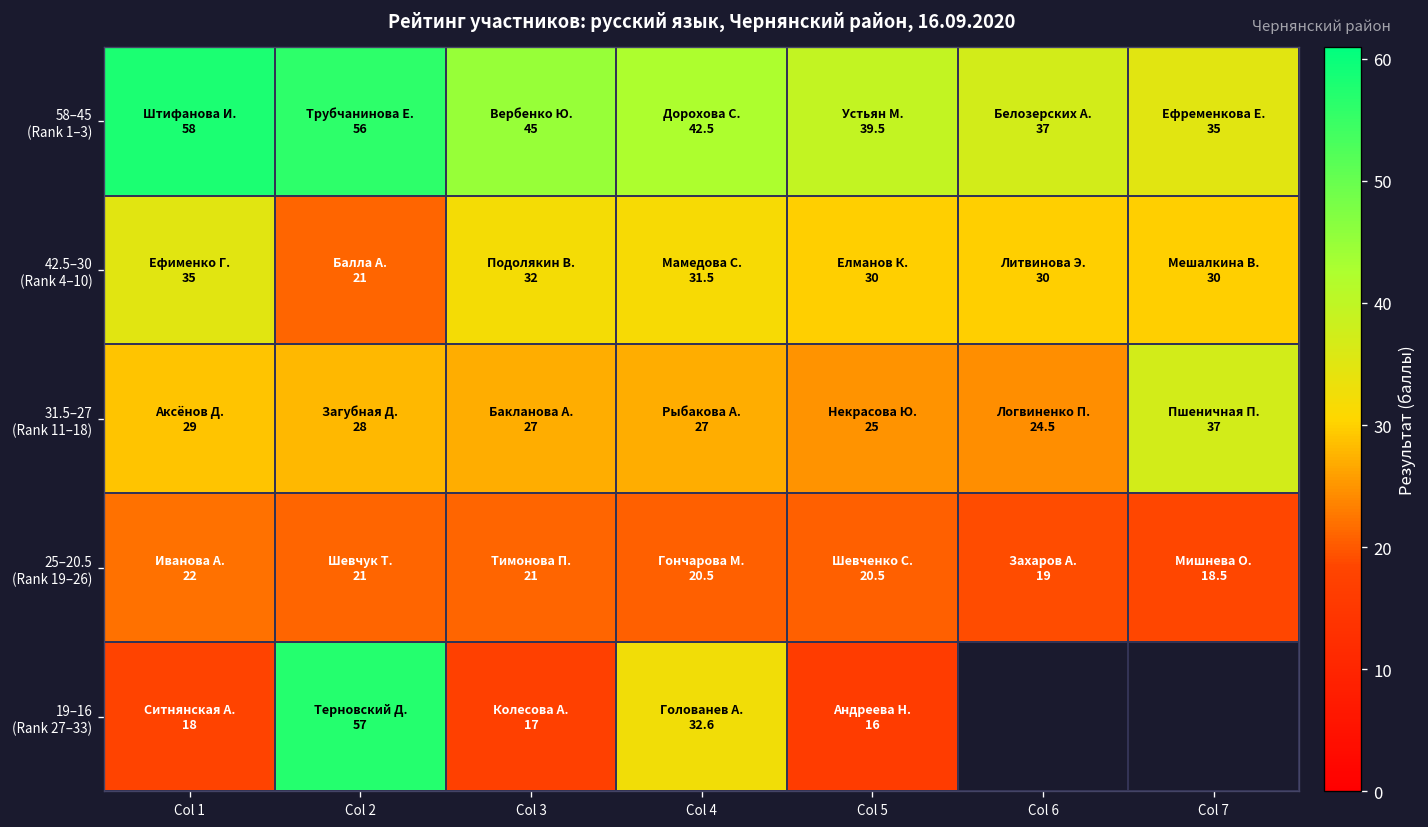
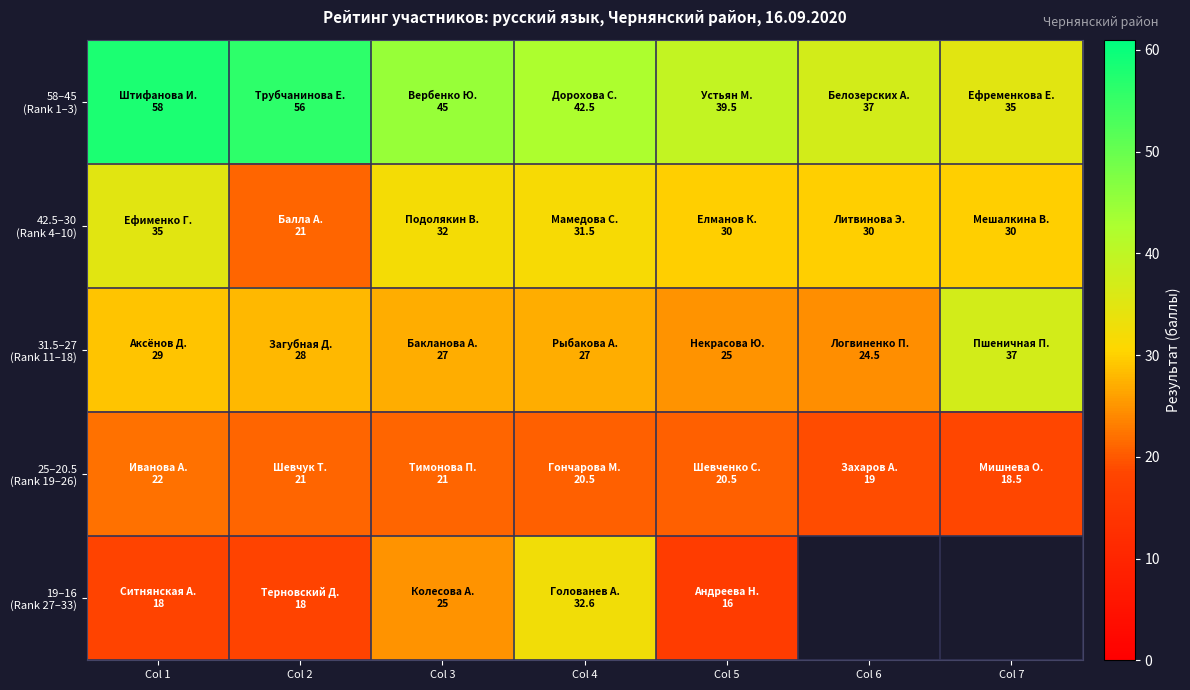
  {
    "58–45 (Rank 1–3)": {
      "Col 1": 58,
      "Col 2": 56,
      "Col 3": 45,
      "Col 4": 42.5,
      "Col 5": 39.5,
      "Col 6": 37,
      "Col 7": 35
    },
    "42.5–30 (Rank 4–10)": {
      "Col 1": 35,
      "Col 2": 21,
      "Col 3": 32,
      "Col 4": 31.5,
      "Col 5": 30,
      "Col 6": 30,
      "Col 7": 30
    },
    "31.5–27 (Rank 11–18)": {
      "Col 1": 29,
      "Col 2": 28,
      "Col 3": 27,
      "Col 4": 27,
      "Col 5": 25,
      "Col 6": 24.5,
      "Col 7": 37
    },
    "25–20.5 (Rank 19–26)": {
      "Col 1": 22,
      "Col 2": 21,
      "Col 3": 21,
      "Col 4": 20.5,
      "Col 5": 20.5,
      "Col 6": 19,
      "Col 7": 18.5
    },
    "19–16 (Rank 27–33)": {
      "Col 1": 18,
-     "Col 2": 57,
-     "Col 3": 17,
+     "Col 2": 18,
+     "Col 3": 25,
      "Col 4": 32.6,
      "Col 5": 16
    }
  }
